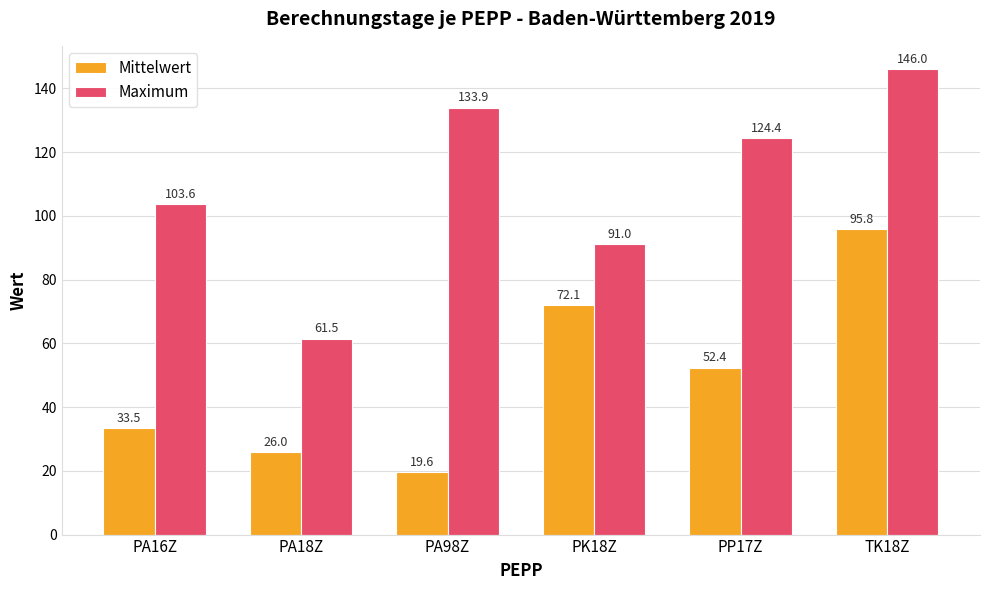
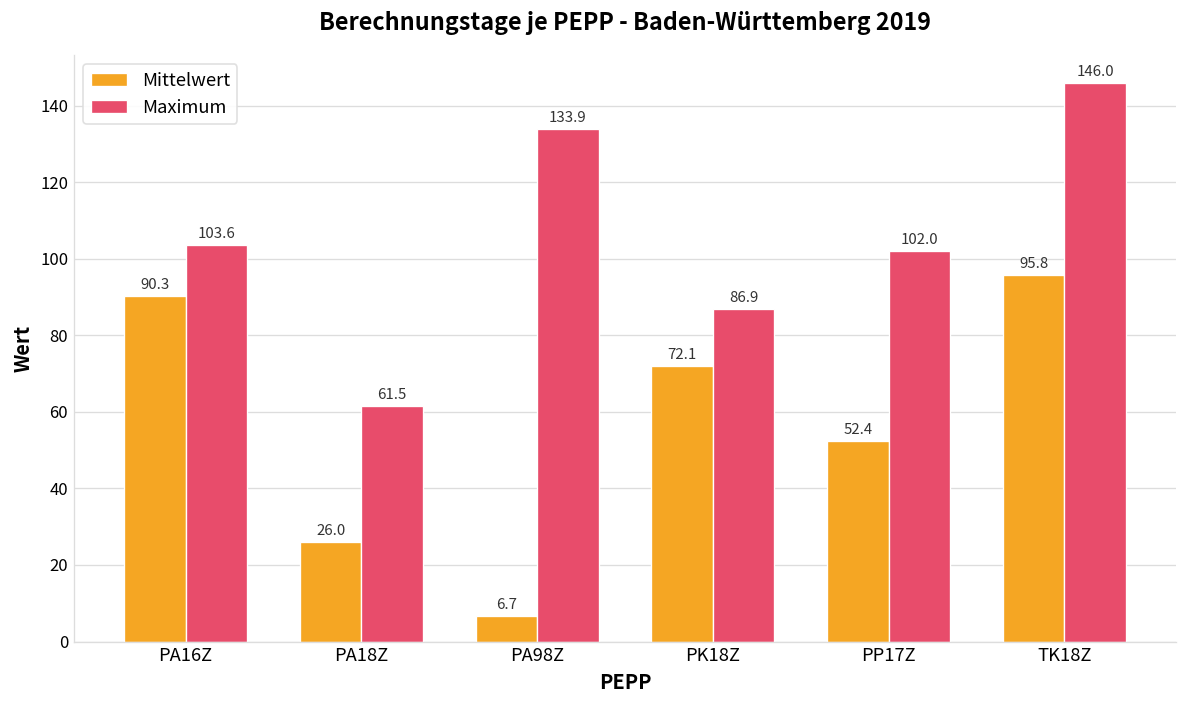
  {
    "Mittelwert": {
-     "PA16Z": 33.5,
+     "PA16Z": 90.3,
      "PA18Z": 26.0,
-     "PA98Z": 19.6,
+     "PA98Z": 6.7,
      "PK18Z": 72.1,
      "PP17Z": 52.4,
      "TK18Z": 95.8
    },
    "Maximum": {
      "PA16Z": 103.6,
      "PA18Z": 61.5,
      "PA98Z": 133.9,
-     "PK18Z": 91.0,
-     "PP17Z": 124.4,
+     "PK18Z": 86.9,
+     "PP17Z": 102.0,
      "TK18Z": 146.0
    }
  }
